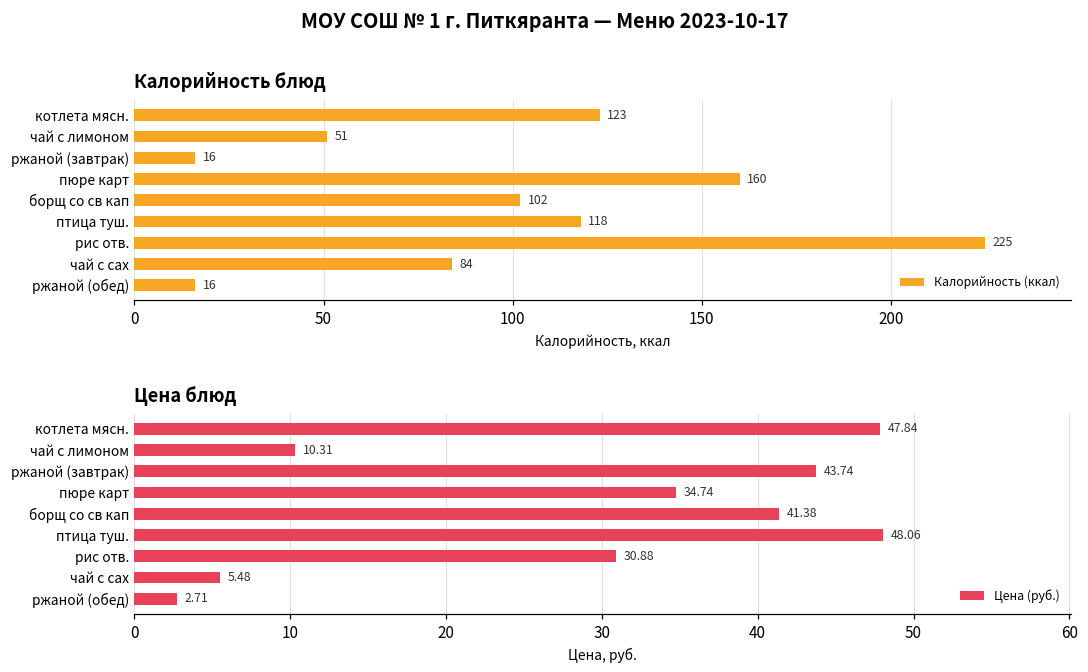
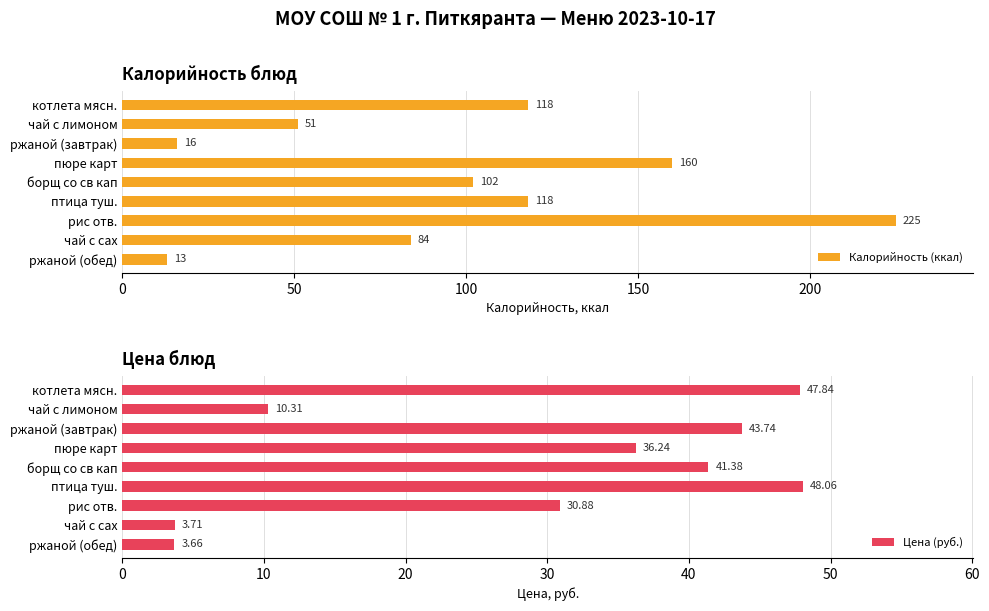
  {
    "Калорийность блюд": {
-     "котлета мясн.": 123,
+     "котлета мясн.": 118,
      "чай с лимоном": 51,
      "ржаной (завтрак)": 16,
      "пюре карт": 160,
      "борщ со св кап": 102,
      "птица туш.": 118,
      "рис отв.": 225,
      "чай с сах": 84,
-     "ржаной (обед)": 16
+     "ржаной (обед)": 13
    },
    "Цена блюд": {
      "котлета мясн.": 47.84,
      "чай с лимоном": 10.31,
      "ржаной (завтрак)": 43.74,
-     "пюре карт": 34.74,
+     "пюре карт": 36.24,
      "борщ со св кап": 41.38,
      "птица туш.": 48.06,
      "рис отв.": 30.88,
-     "чай с сах": 5.48,
-     "ржаной (обед)": 2.71
+     "чай с сах": 3.71,
+     "ржаной (обед)": 3.66
    }
  }
